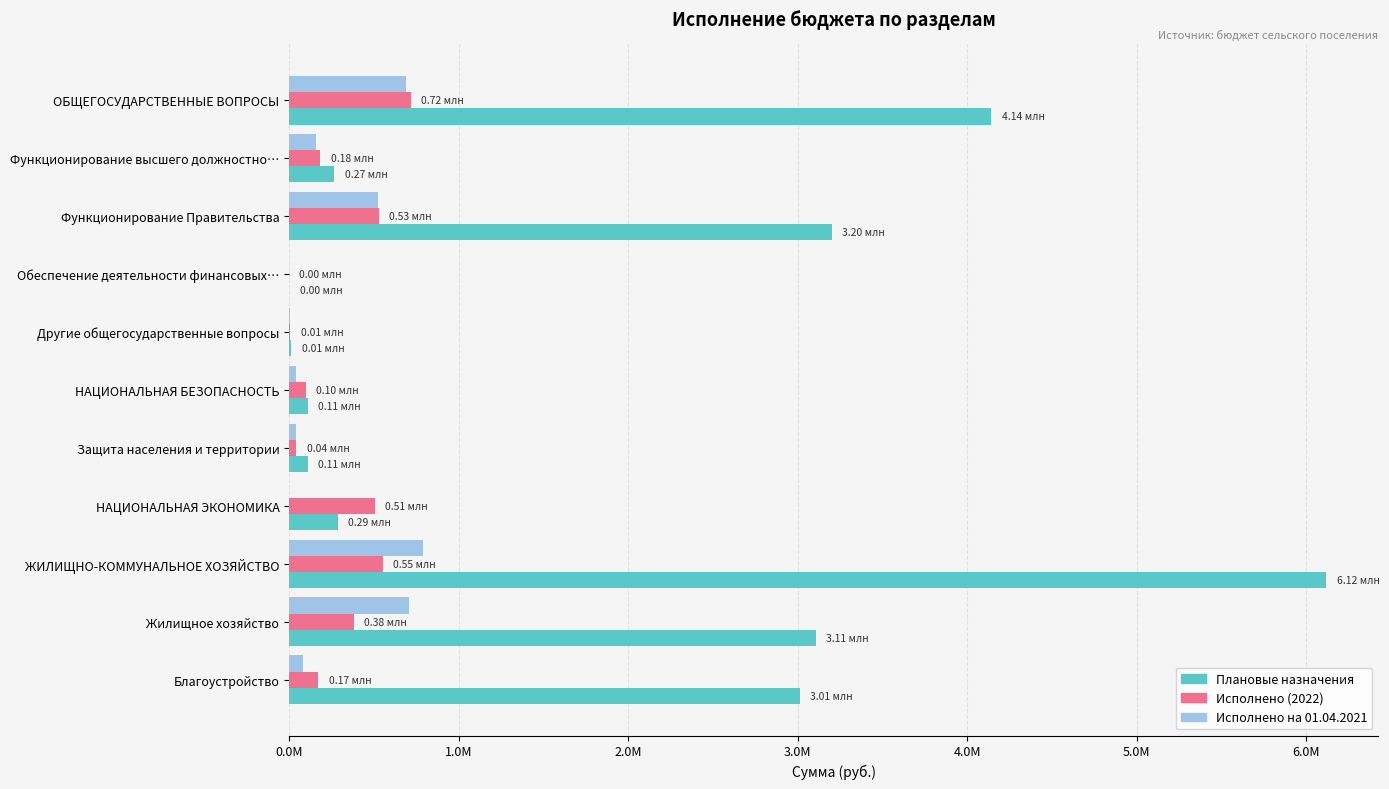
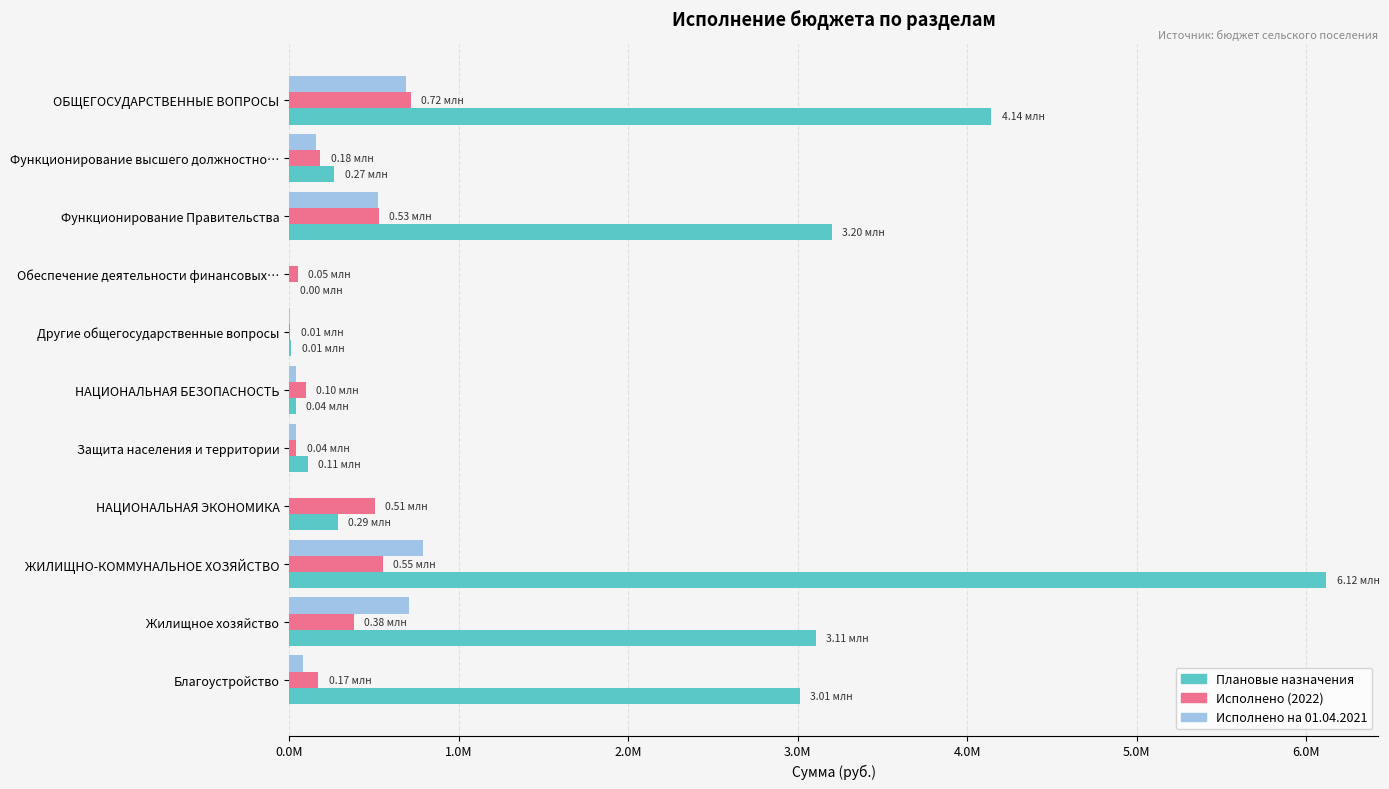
  {
    "Плановые назначения": {
-     "НАЦИОНАЛЬНАЯ БЕЗОПАСНОСТЬ": 0.11
+     "НАЦИОНАЛЬНАЯ БЕЗОПАСНОСТЬ": 0.04
    },
    "Исполнено (2022)": {
-     "Обеспечение деятельности финансовых…": 0.00
+     "Обеспечение деятельности финансовых…": 0.05
    },
    "Исполнено на 01.04.2021": {
      "ОБЩЕГОСУДАРСТВЕННЫЕ ВОПРОСЫ": 690000,
      "Функционирование высшего должностно…": 160000,
      "Функционирование Правительства": 520000,
      "НАЦИОНАЛЬНАЯ БЕЗОПАСНОСТЬ": 40000,
      "Защита населения и территории": 40000,
      "НАЦИОНАЛЬНАЯ ЭКОНОМИКА": 0,
      "ЖИЛИЩНО-КОММУНАЛЬНОЕ ХОЗЯЙСТВО": 790000,
      "Жилищное хозяйство": 710000,
      "Благоустройство": 80000
    }
  }
